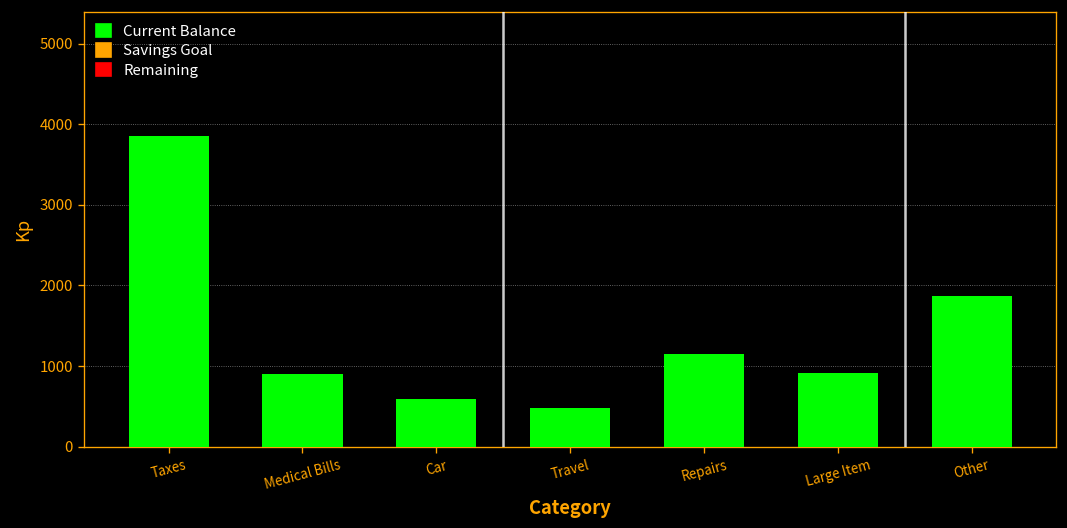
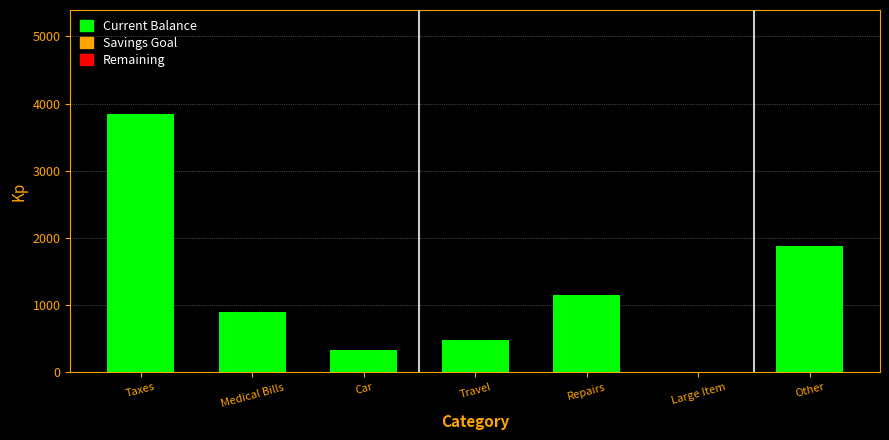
  {
    "Taxes": 3900,
    "Medical Bills": 900,
-   "Car": 600,
+   "Car": 300,
    "Travel": 500,
    "Repairs": 1200,
-   "Large Item": 900,
+   "Large Item": 0,
    "Other": 1900
  }
